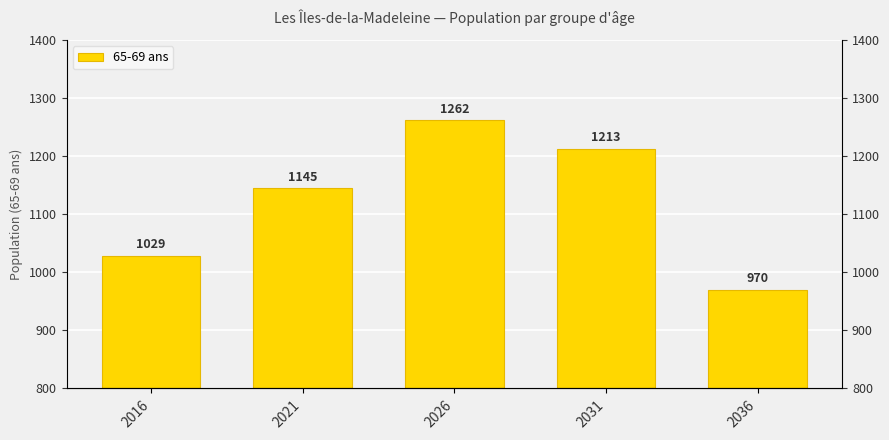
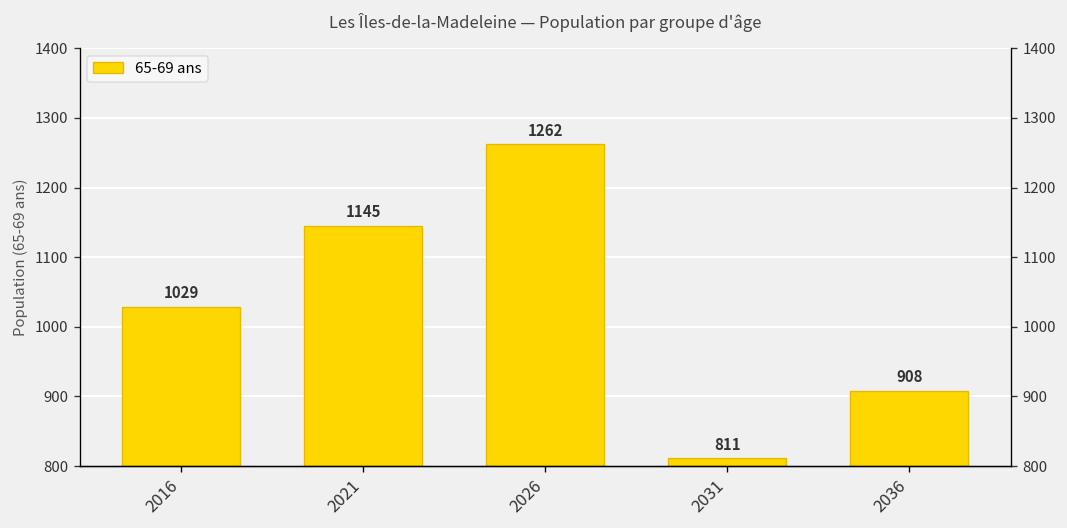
  {
    "2016": 1029,
    "2021": 1145,
    "2026": 1262,
-   "2031": 1213,
-   "2036": 970
+   "2031": 811,
+   "2036": 908
  }
